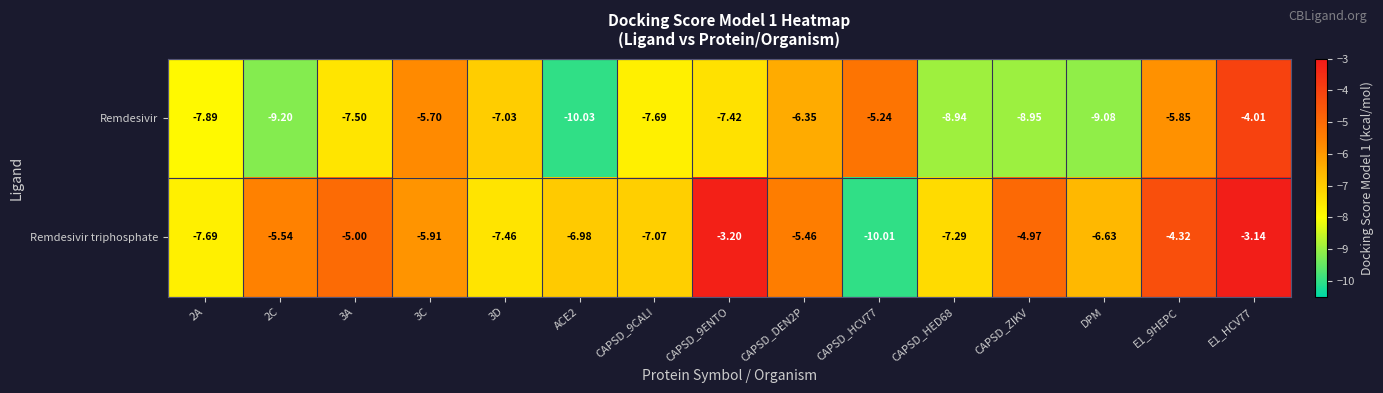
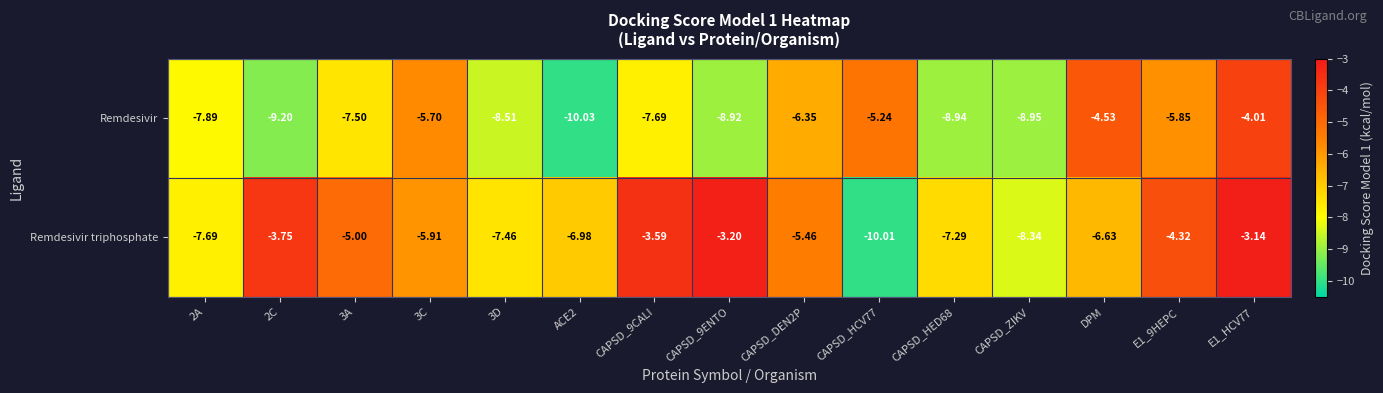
  {
    "Remdesivir": {
      "2A": -7.89,
      "2C": -9.20,
      "3A": -7.50,
      "3C": -5.70,
-     "3D": -7.03,
+     "3D": -8.51,
      "ACE2": -10.03,
      "CAPSD_9CALI": -7.69,
-     "CAPSD_9ENTO": -7.42,
+     "CAPSD_9ENTO": -8.92,
      "CAPSD_DEN2P": -6.35,
      "CAPSD_HCV77": -5.24,
      "CAPSD_HED68": -8.94,
      "CAPSD_ZIKV": -8.95,
-     "DPM": -9.08,
+     "DPM": -4.53,
      "E1_9HEPC": -5.85,
      "E1_HCV77": -4.01
    },
    "Remdesivir triphosphate": {
      "2A": -7.69,
-     "2C": -5.54,
+     "2C": -3.75,
      "3A": -5.00,
      "3C": -5.91,
      "3D": -7.46,
      "ACE2": -6.98,
-     "CAPSD_9CALI": -7.07,
+     "CAPSD_9CALI": -3.59,
      "CAPSD_9ENTO": -3.20,
      "CAPSD_DEN2P": -5.46,
      "CAPSD_HCV77": -10.01,
      "CAPSD_HED68": -7.29,
-     "CAPSD_ZIKV": -4.97,
+     "CAPSD_ZIKV": -8.34,
      "DPM": -6.63,
      "E1_9HEPC": -4.32,
      "E1_HCV77": -3.14
    }
  }
